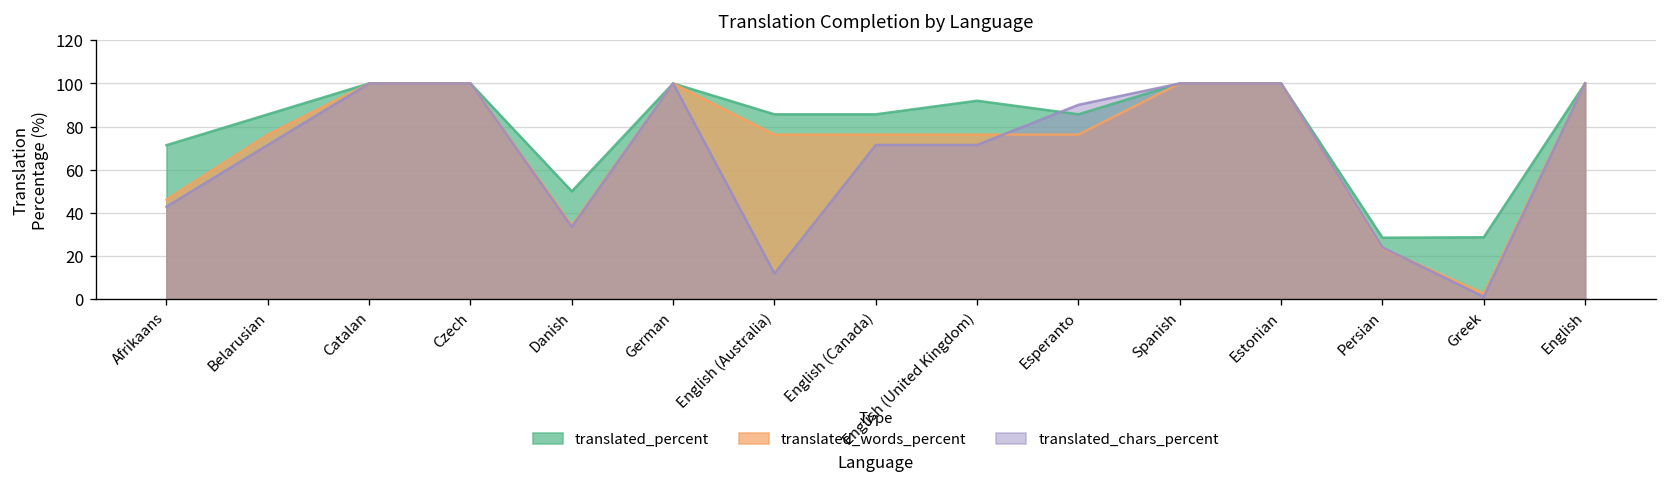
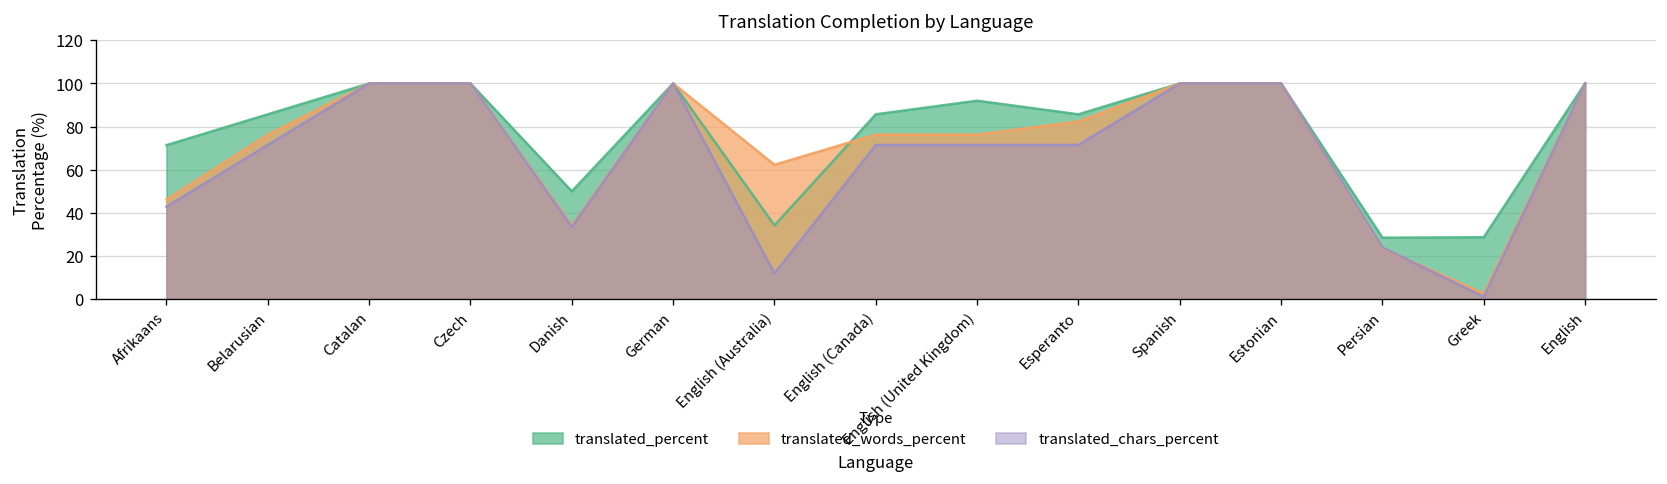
  {
    "translated_percent": {
      "Afrikaans": 71,
      "Belarusian": 86,
      "Danish": 50,
-     "English (Australia)": 86,
+     "English (Australia)": 34,
      "English (Canada)": 86,
      "English (United Kingdom)": 92,
      "Esperanto": 86,
      "Persian": 29,
      "Greek": 29
    },
    "translated_words_percent": {
      "Afrikaans": 46,
      "Belarusian": 76,
-     "English (Australia)": 76,
+     "English (Australia)": 62,
      "English (Canada)": 76,
      "English (United Kingdom)": 76,
-     "Esperanto": 76,
+     "Esperanto": 82,
      "Greek": 3
    },
    "translated_chars_percent": {
      "Afrikaans": 43,
      "Belarusian": 72,
      "English (Australia)": 12,
      "English (Canada)": 72,
      "English (United Kingdom)": 72,
-     "Esperanto": 90,
+     "Esperanto": 72,
      "Greek": 1
    }
  }
